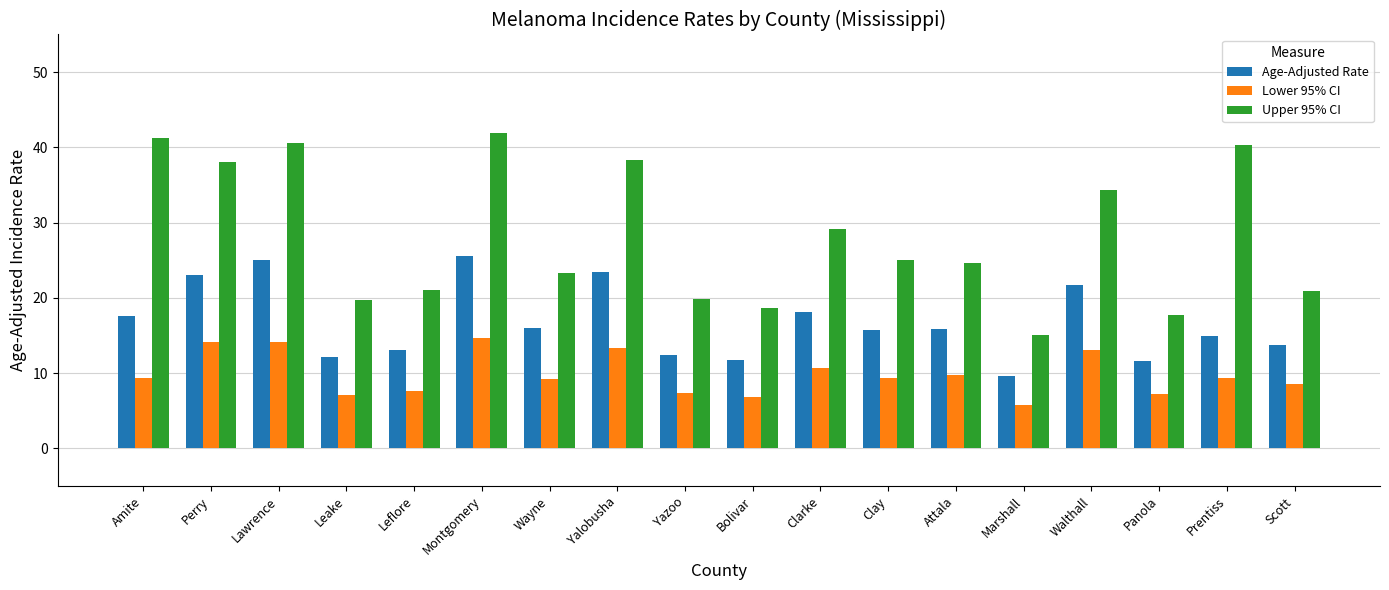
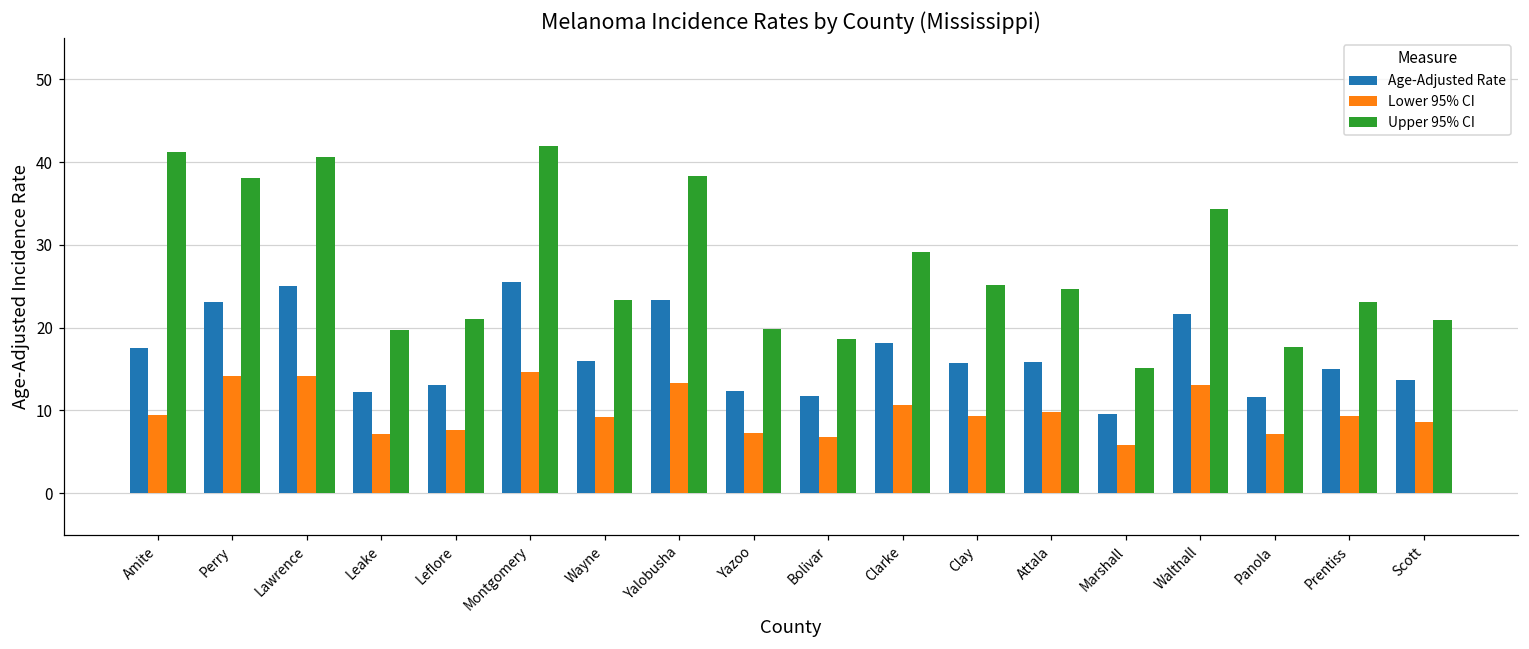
  {
    "Age-Adjusted Rate": {
      "Amite": 18,
      "Perry": 23,
      "Lawrence": 25,
      "Leake": 12,
      "Leflore": 13,
      "Montgomery": 26,
      "Wayne": 16,
      "Yalobusha": 23,
      "Yazoo": 12,
      "Bolivar": 12,
      "Clarke": 18,
      "Clay": 16,
      "Attala": 16,
      "Marshall": 10,
      "Walthall": 22,
      "Panola": 12,
      "Prentiss": 15,
      "Scott": 14
    },
    "Lower 95% CI": {
      "Amite": 9,
      "Perry": 14,
      "Lawrence": 14,
      "Leake": 7,
      "Leflore": 8,
      "Montgomery": 15,
      "Wayne": 9,
      "Yalobusha": 13,
      "Yazoo": 7,
      "Bolivar": 7,
      "Clarke": 11,
      "Clay": 9,
      "Attala": 10,
      "Marshall": 6,
      "Walthall": 13,
      "Panola": 7,
      "Prentiss": 9,
      "Scott": 9
    },
    "Upper 95% CI": {
      "Amite": 41,
      "Perry": 38,
      "Lawrence": 41,
      "Leake": 20,
      "Leflore": 21,
      "Montgomery": 42,
      "Wayne": 23,
      "Yalobusha": 38,
      "Yazoo": 20,
      "Bolivar": 19,
      "Clarke": 29,
      "Clay": 25,
      "Attala": 25,
      "Marshall": 15,
      "Walthall": 34,
      "Panola": 18,
-     "Prentiss": 40,
+     "Prentiss": 23,
      "Scott": 21
    }
  }
